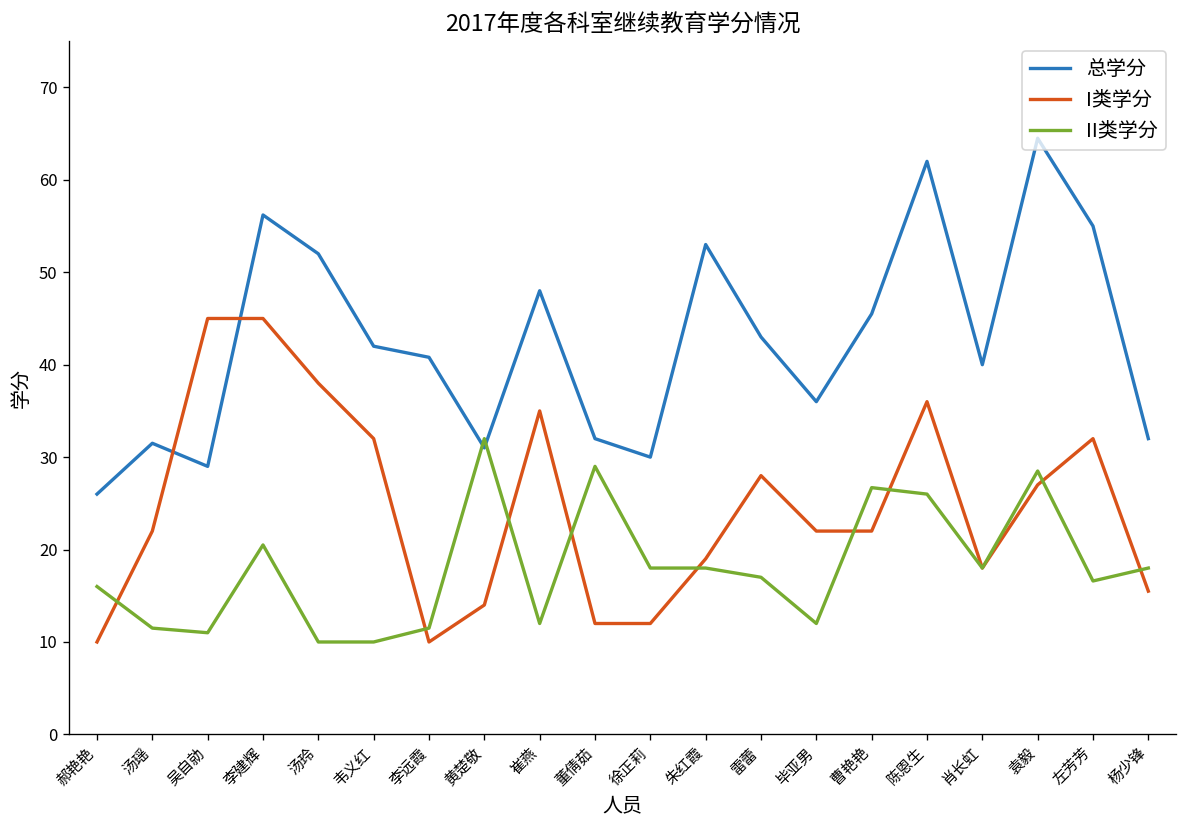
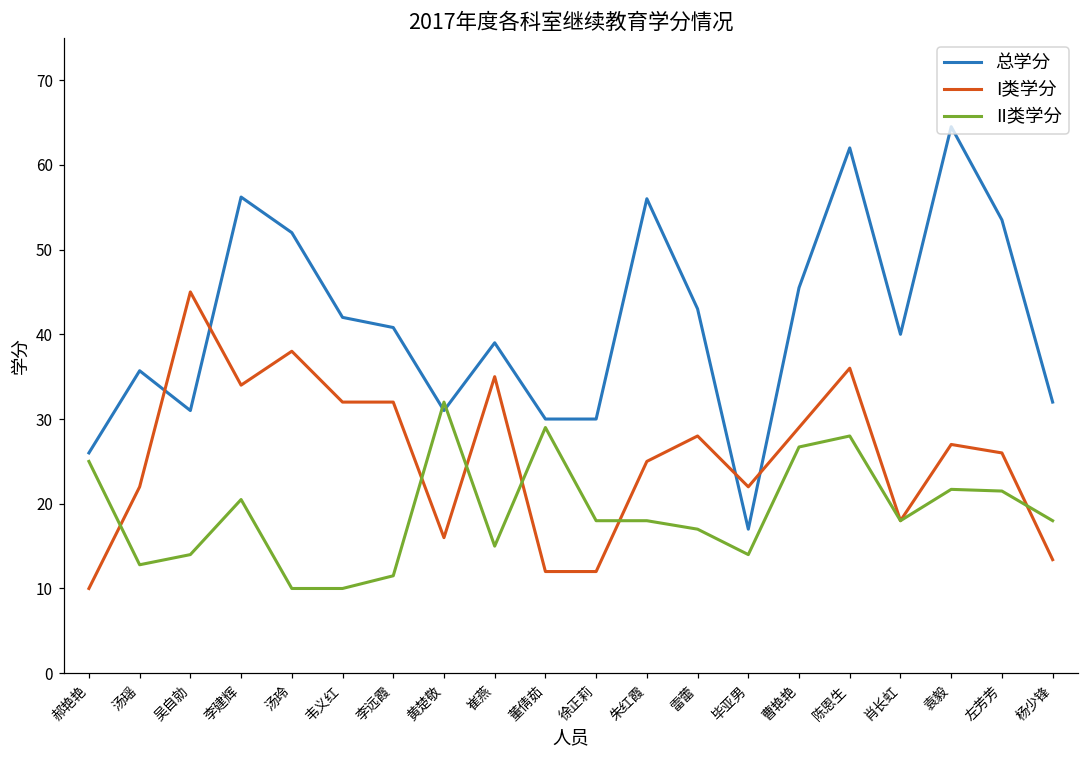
  {
    "总学分": {
      "郝艳艳": 26,
-     "汤瑶": 32,
-     "吴自勍": 29,
+     "汤瑶": 36,
+     "吴自勍": 31,
      "李建辉": 56,
      "汤玲": 52,
      "韦义红": 42,
      "李远霞": 41,
      "黄楚敬": 31,
-     "崔燕": 48,
-     "董倩茹": 32,
+     "崔燕": 39,
+     "董倩茹": 30,
      "徐正莉": 30,
-     "朱红霞": 53,
+     "朱红霞": 56,
      "雷蕾": 43,
-     "毕亚男": 36,
+     "毕亚男": 17,
      "曹艳艳": 46,
      "陈恩生": 62,
      "肖长虹": 40,
-     "左芳芳": 55,
+     "左芳芳": 54,
      "杨少锋": 32
    },
    "I类学分": {
      "郝艳艳": 10,
      "汤瑶": 22,
      "吴自勍": 45,
-     "李建辉": 45,
+     "李建辉": 34,
      "汤玲": 38,
      "韦义红": 32,
-     "李远霞": 10,
-     "黄楚敬": 14,
+     "李远霞": 32,
+     "黄楚敬": 16,
      "崔燕": 35,
      "董倩茹": 12,
      "徐正莉": 12,
-     "朱红霞": 19,
+     "朱红霞": 25,
      "雷蕾": 28,
      "毕亚男": 22,
-     "曹艳艳": 22,
+     "曹艳艳": 29,
      "陈恩生": 36,
      "袁毅": 27,
-     "左芳芳": 32,
-     "杨少锋": 16
+     "左芳芳": 26,
+     "杨少锋": 13
    },
    "II类学分": {
-     "郝艳艳": 16,
-     "汤瑶": 12,
-     "吴自勍": 11,
+     "郝艳艳": 25,
+     "汤瑶": 13,
+     "吴自勍": 14,
      "李建辉": 21,
      "汤玲": 10,
      "韦义红": 10,
      "李远霞": 12,
      "黄楚敬": 32,
-     "崔燕": 12,
+     "崔燕": 15,
      "董倩茹": 29,
      "徐正莉": 18,
      "朱红霞": 18,
      "雷蕾": 17,
-     "毕亚男": 12,
+     "毕亚男": 14,
      "曹艳艳": 27,
-     "陈恩生": 26,
-     "袁毅": 29,
-     "左芳芳": 17,
+     "陈恩生": 28,
+     "袁毅": 22,
+     "左芳芳": 22,
      "杨少锋": 18
    }
  }
